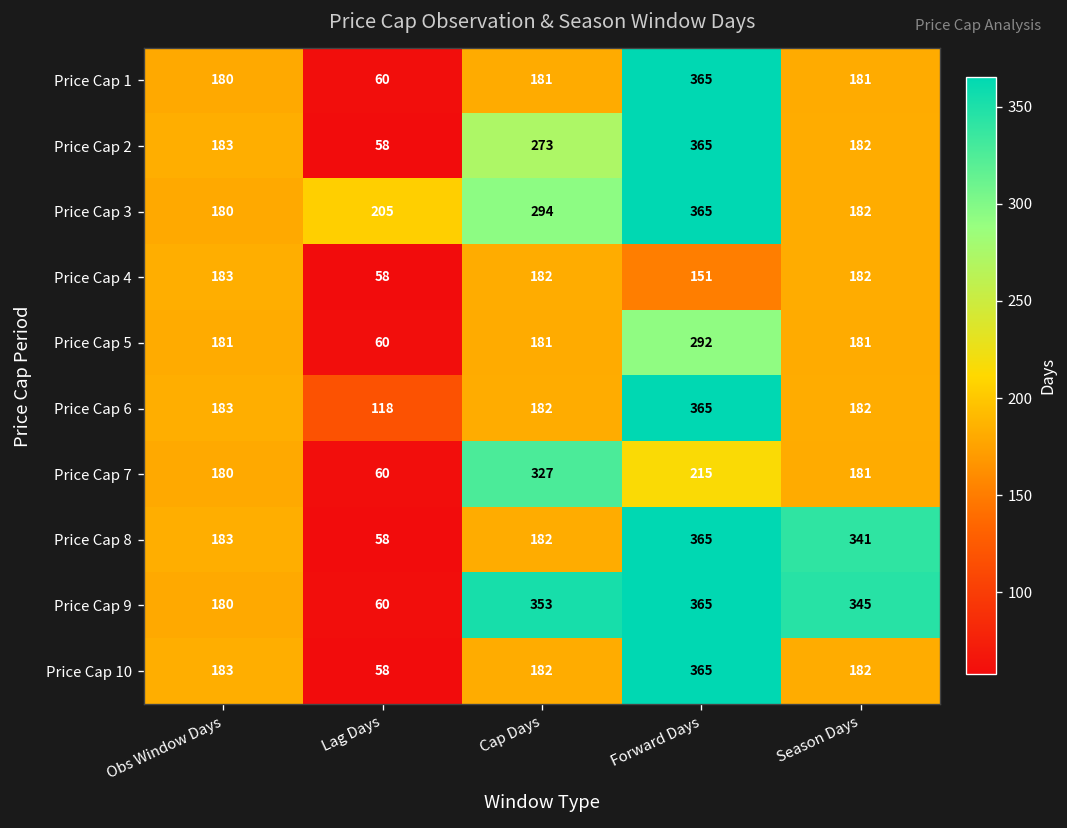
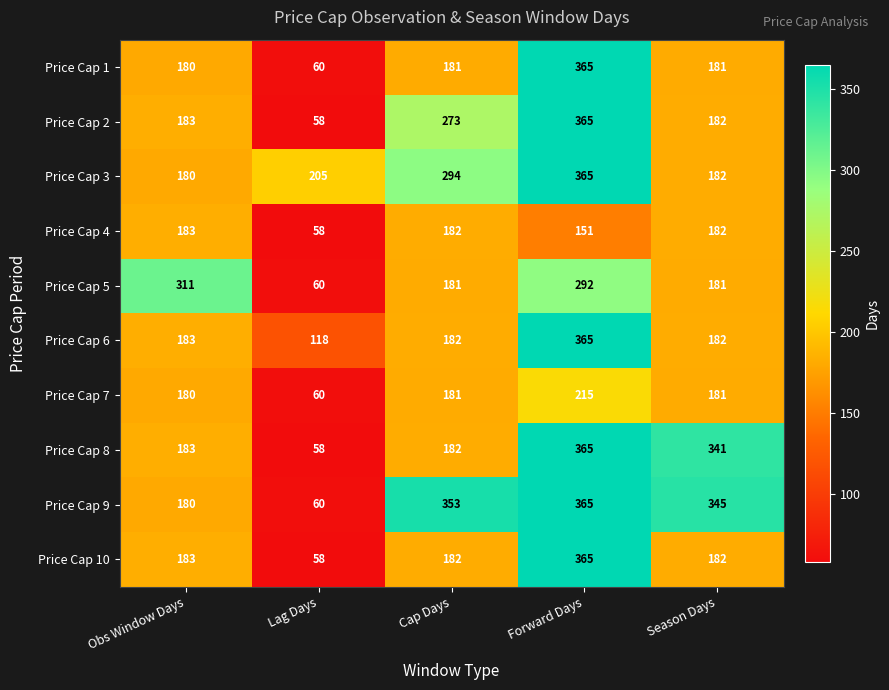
  {
    "Price Cap 1": {
      "Obs Window Days": 180,
      "Lag Days": 60,
      "Cap Days": 181,
      "Forward Days": 365,
      "Season Days": 181
    },
    "Price Cap 2": {
      "Obs Window Days": 183,
      "Lag Days": 58,
      "Cap Days": 273,
      "Forward Days": 365,
      "Season Days": 182
    },
    "Price Cap 3": {
      "Obs Window Days": 180,
      "Lag Days": 205,
      "Cap Days": 294,
      "Forward Days": 365,
      "Season Days": 182
    },
    "Price Cap 4": {
      "Obs Window Days": 183,
      "Lag Days": 58,
      "Cap Days": 182,
      "Forward Days": 151,
      "Season Days": 182
    },
    "Price Cap 5": {
-     "Obs Window Days": 181,
+     "Obs Window Days": 311,
      "Lag Days": 60,
      "Cap Days": 181,
      "Forward Days": 292,
      "Season Days": 181
    },
    "Price Cap 6": {
      "Obs Window Days": 183,
      "Lag Days": 118,
      "Cap Days": 182,
      "Forward Days": 365,
      "Season Days": 182
    },
    "Price Cap 7": {
      "Obs Window Days": 180,
      "Lag Days": 60,
-     "Cap Days": 327,
+     "Cap Days": 181,
      "Forward Days": 215,
      "Season Days": 181
    },
    "Price Cap 8": {
      "Obs Window Days": 183,
      "Lag Days": 58,
      "Cap Days": 182,
      "Forward Days": 365,
      "Season Days": 341
    },
    "Price Cap 9": {
      "Obs Window Days": 180,
      "Lag Days": 60,
      "Cap Days": 353,
      "Forward Days": 365,
      "Season Days": 345
    },
    "Price Cap 10": {
      "Obs Window Days": 183,
      "Lag Days": 58,
      "Cap Days": 182,
      "Forward Days": 365,
      "Season Days": 182
    }
  }
